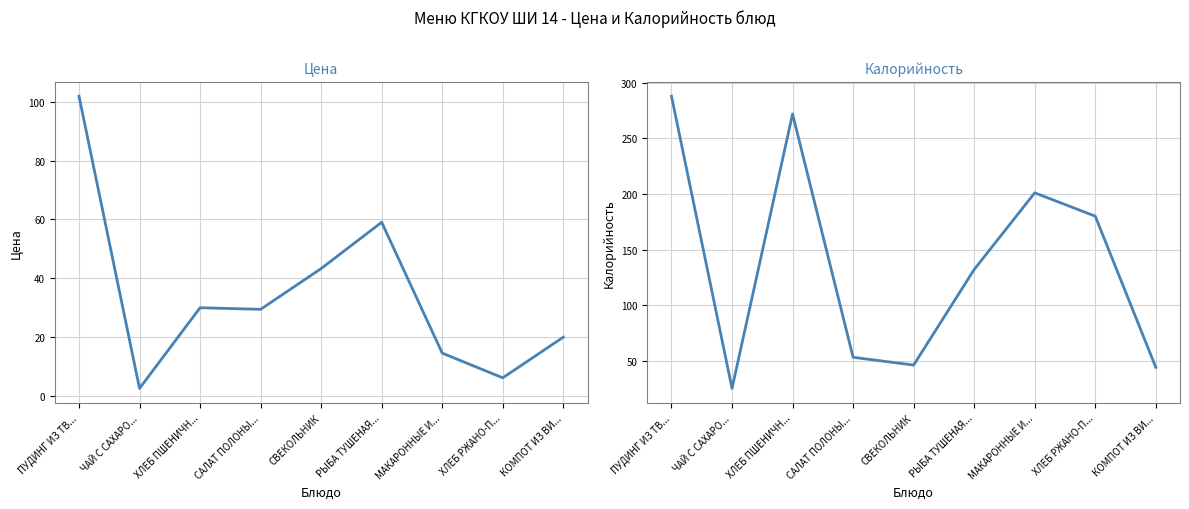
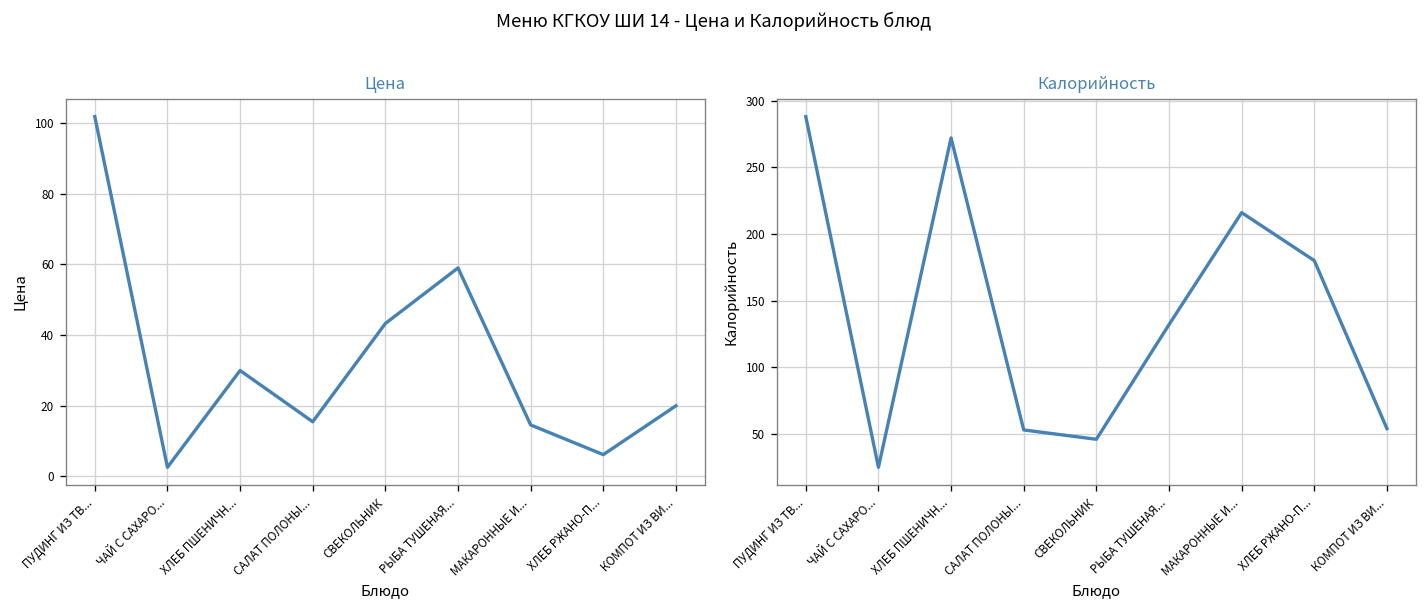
  {
    "Цена": {
      "ПУДИНГ ИЗ ТВ...": 102,
      "ЧАЙ С САХАРО...": 2,
      "ХЛЕБ ПШЕНИЧН...": 30,
-     "САЛАТ ПОЛОНЫ...": 29,
+     "САЛАТ ПОЛОНЫ...": 15,
      "СВЕКОЛЬНИК": 43,
      "РЫБА ТУШЕНАЯ...": 59,
      "МАКАРОННЫЕ И...": 15,
      "ХЛЕБ РЖАНО-П...": 6,
      "КОМПОТ ИЗ ВИ...": 20
    },
    "Калорийность": {
      "ПУДИНГ ИЗ ТВ...": 288,
      "ЧАЙ С САХАРО...": 25,
      "ХЛЕБ ПШЕНИЧН...": 272,
      "САЛАТ ПОЛОНЫ...": 53,
      "СВЕКОЛЬНИК": 46,
      "РЫБА ТУШЕНАЯ...": 132,
-     "МАКАРОННЫЕ И...": 201,
+     "МАКАРОННЫЕ И...": 216,
      "ХЛЕБ РЖАНО-П...": 180,
-     "КОМПОТ ИЗ ВИ...": 44
+     "КОМПОТ ИЗ ВИ...": 54
    }
  }
